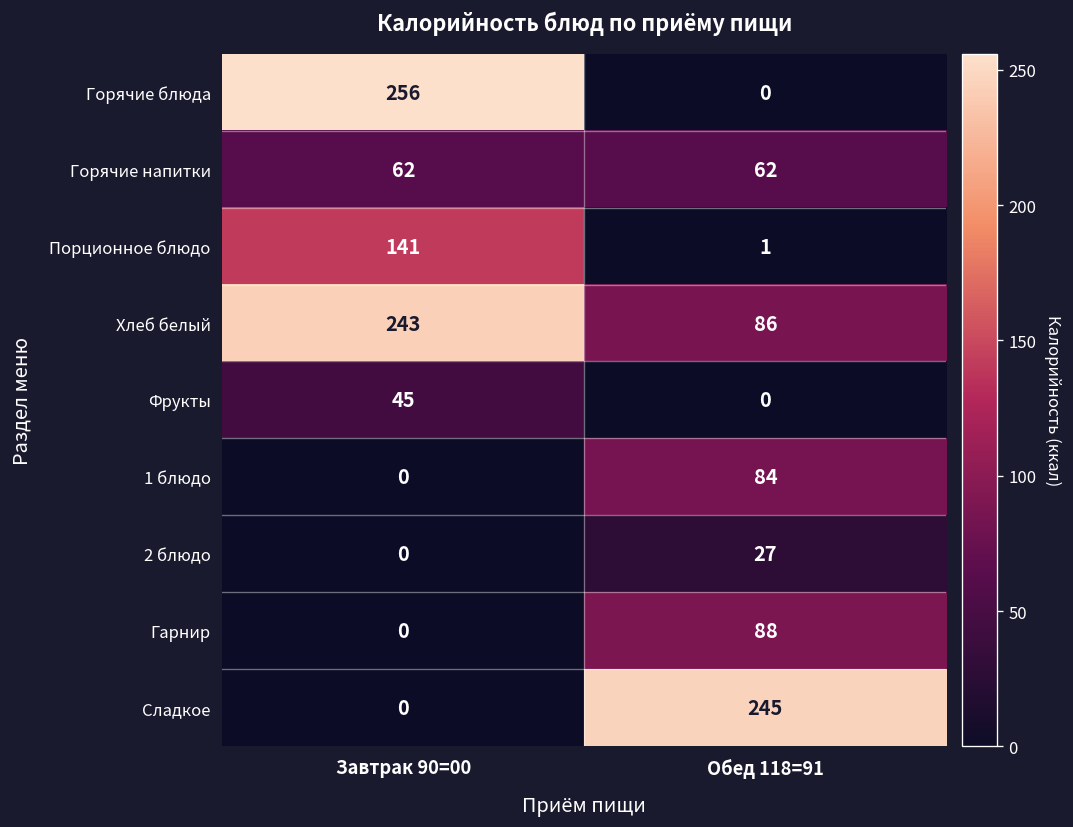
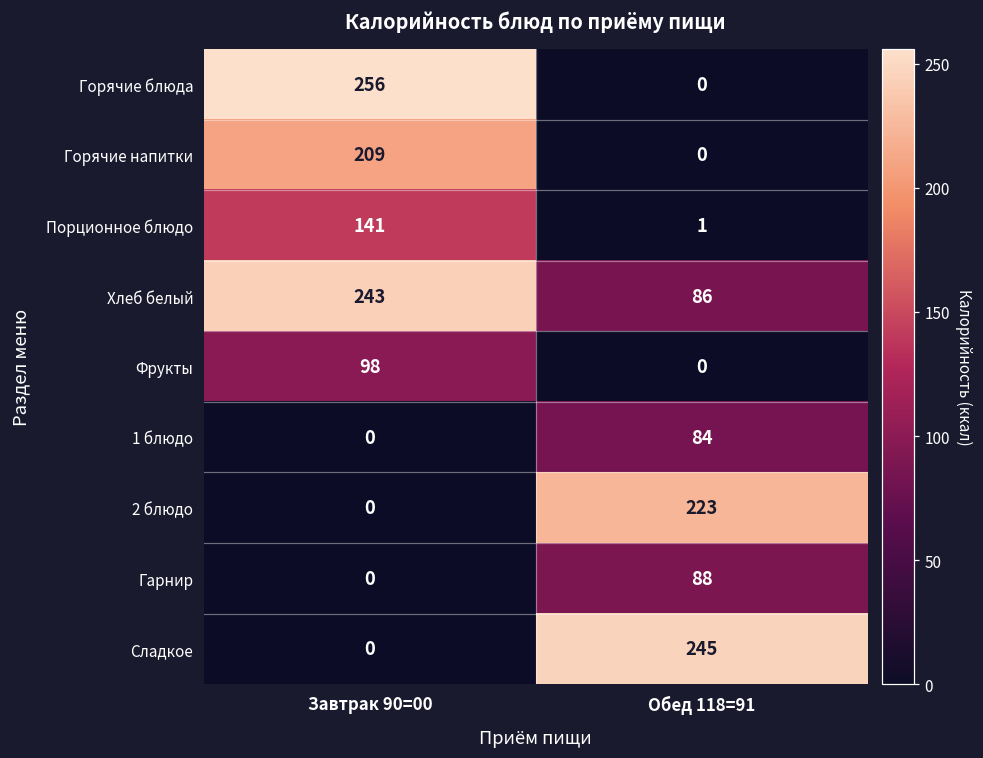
  {
    "Горячие блюда": {
      "Завтрак 90=00": 256,
      "Обед 118=91": 0
    },
    "Горячие напитки": {
-     "Завтрак 90=00": 62,
-     "Обед 118=91": 62
+     "Завтрак 90=00": 209,
+     "Обед 118=91": 0
    },
    "Порционное блюдо": {
      "Завтрак 90=00": 141,
      "Обед 118=91": 1
    },
    "Хлеб белый": {
      "Завтрак 90=00": 243,
      "Обед 118=91": 86
    },
    "Фрукты": {
-     "Завтрак 90=00": 45,
+     "Завтрак 90=00": 98,
      "Обед 118=91": 0
    },
    "1 блюдо": {
      "Завтрак 90=00": 0,
      "Обед 118=91": 84
    },
    "2 блюдо": {
      "Завтрак 90=00": 0,
-     "Обед 118=91": 27
+     "Обед 118=91": 223
    },
    "Гарнир": {
      "Завтрак 90=00": 0,
      "Обед 118=91": 88
    },
    "Сладкое": {
      "Завтрак 90=00": 0,
      "Обед 118=91": 245
    }
  }
